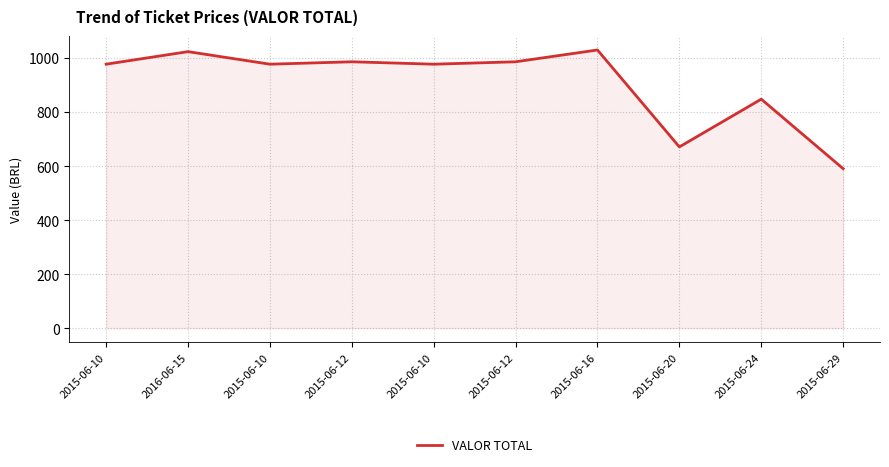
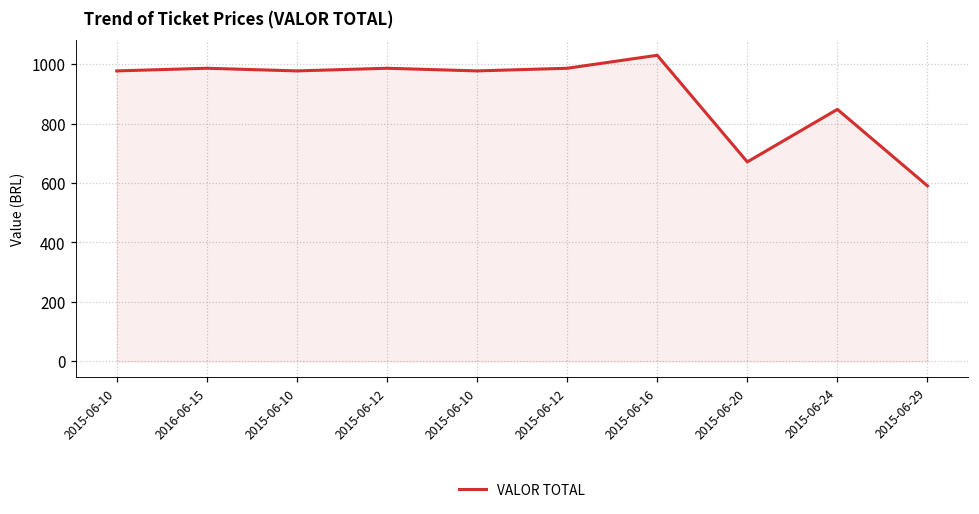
  {
-   "2016-06-15": 1020,
+   "2016-06-15": 990,
    "2015-06-16": 1030,
    "2015-06-20": 670,
    "2015-06-24": 850,
    "2015-06-29": 590
  }
